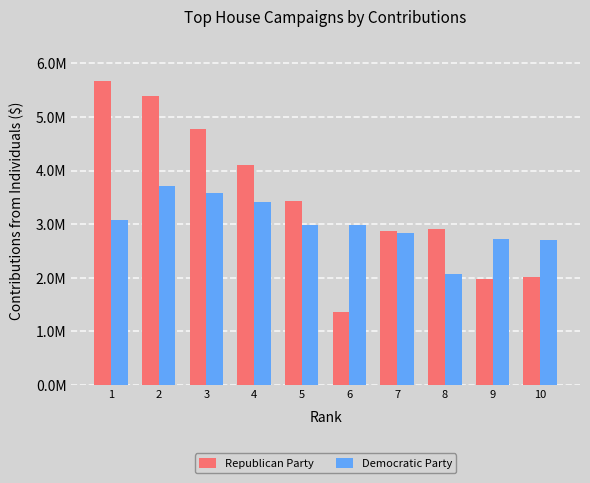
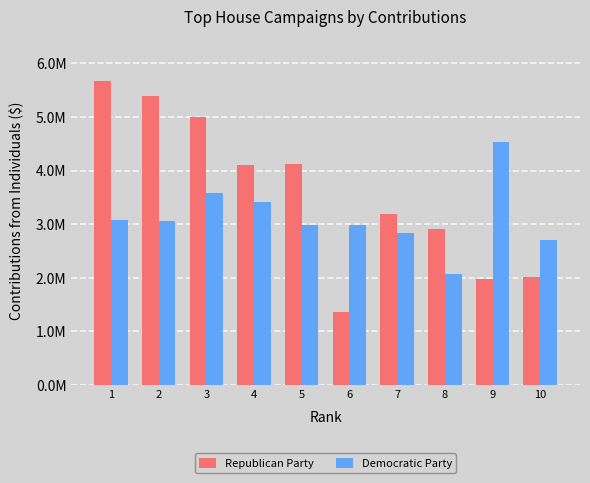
  {
    "Republican Party": {
      "1": 5700000,
      "2": 5400000,
-     "3": 4800000,
+     "3": 5000000,
      "4": 4100000,
-     "5": 3400000,
+     "5": 4100000,
      "6": 1400000,
-     "7": 2900000,
+     "7": 3200000,
      "8": 2900000,
      "9": 2000000,
      "10": 2000000
    },
    "Democratic Party": {
      "1": 3100000,
-     "2": 3700000,
+     "2": 3100000,
      "3": 3600000,
      "4": 3400000,
      "5": 3000000,
      "6": 3000000,
      "7": 2800000,
      "8": 2100000,
-     "9": 2700000,
+     "9": 4500000,
      "10": 2700000
    }
  }
